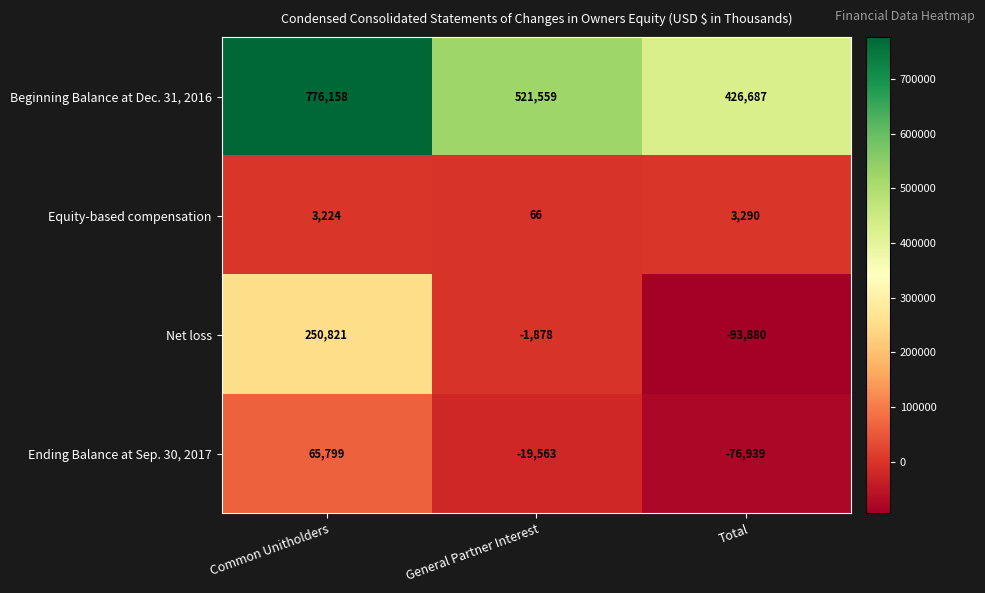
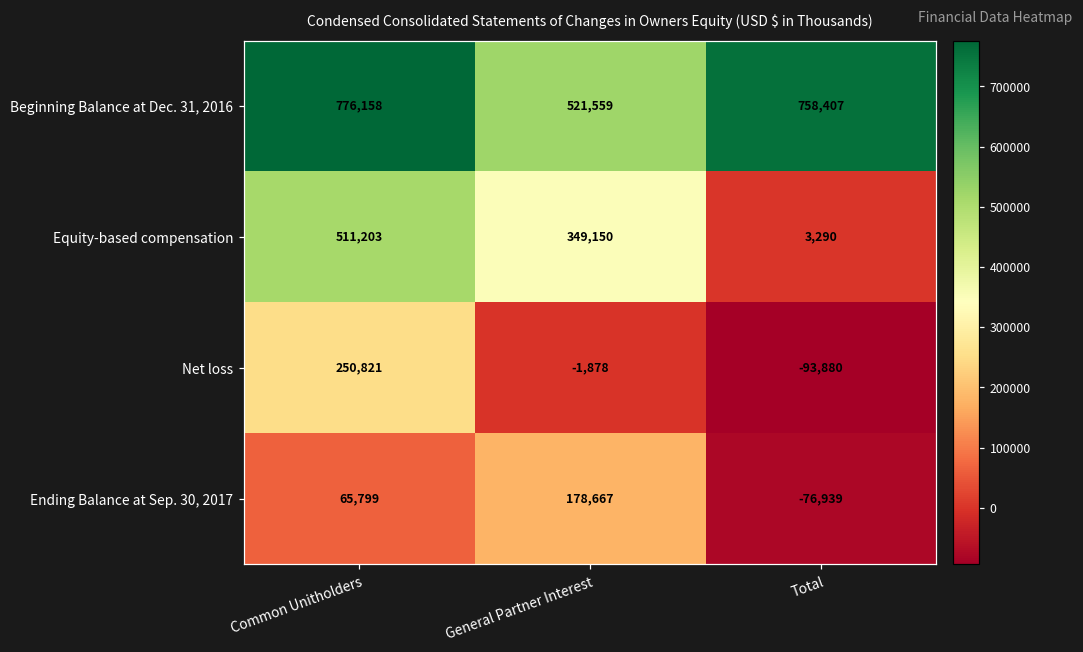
  {
    "Beginning Balance at Dec. 31, 2016": {
      "Common Unitholders": "776,158",
      "General Partner Interest": "521,559",
-     "Total": "426,687"
+     "Total": "758,407"
    },
    "Equity-based compensation": {
-     "Common Unitholders": "3,224",
-     "General Partner Interest": "66",
+     "Common Unitholders": "511,203",
+     "General Partner Interest": "349,150",
      "Total": "3,290"
    },
    "Net loss": {
      "Common Unitholders": "250,821",
      "General Partner Interest": "-1,878",
      "Total": "-93,880"
    },
    "Ending Balance at Sep. 30, 2017": {
      "Common Unitholders": "65,799",
-     "General Partner Interest": "-19,563",
+     "General Partner Interest": "178,667",
      "Total": "-76,939"
    }
  }
